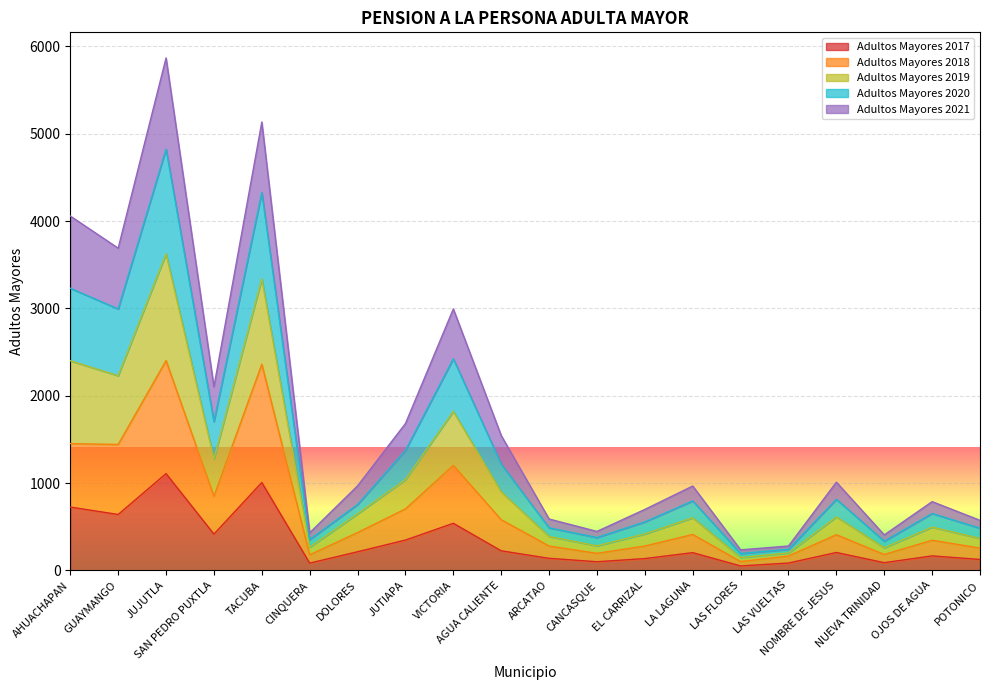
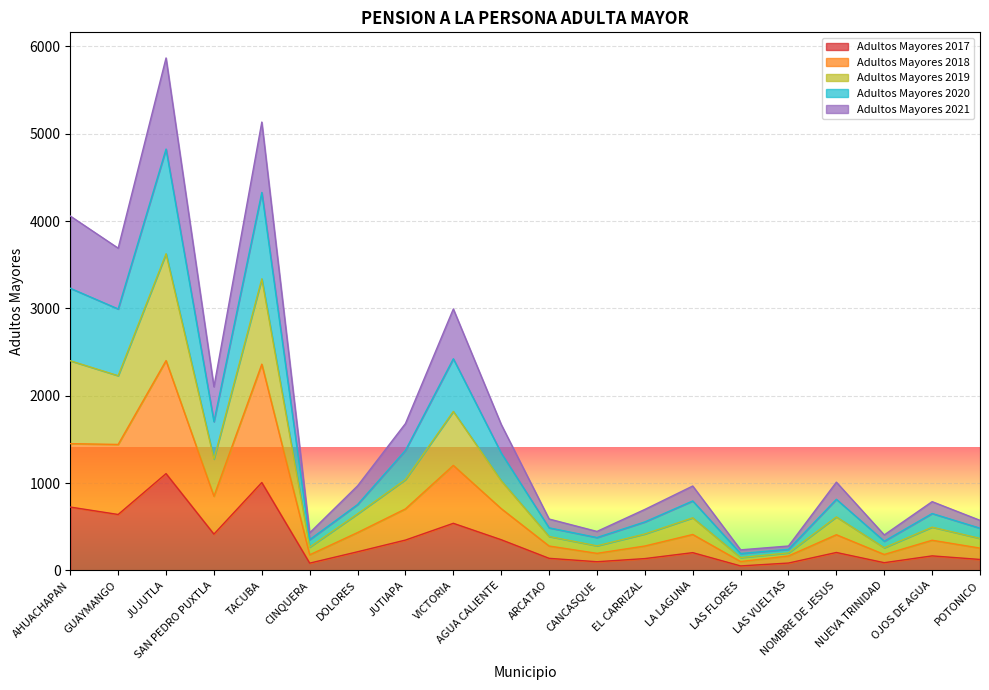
  {
    "Adultos Mayores 2017": {
      "AHUACHAPAN": 700,
      "GUAYMANGO": 600,
      "JUJUTLA": 1100,
      "SAN PEDRO PUXTLA": 400,
      "TACUBA": 1000,
      "CINQUERA": 100,
      "DOLORES": 200,
      "JUTIAPA": 300,
      "VICTORIA": 500,
-     "AGUA CALIENTE": 200,
+     "AGUA CALIENTE": 400,
      "ARCATAO": 100,
      "CANCASQUE": 100,
      "EL CARRIZAL": 100,
      "LA LAGUNA": 200,
      "LAS FLORES": 100,
      "LAS VUELTAS": 100,
      "NOMBRE DE JESUS": 200,
      "NUEVA TRINIDAD": 100,
      "OJOS DE AGUA": 200,
      "POTONICO": 100
    },
    "Adultos Mayores 2018": {
      "AHUACHAPAN": 700,
      "GUAYMANGO": 800,
      "JUJUTLA": 1300,
      "SAN PEDRO PUXTLA": 400,
      "TACUBA": 1400,
      "CINQUERA": 100,
      "DOLORES": 200,
      "JUTIAPA": 400,
      "VICTORIA": 700,
      "AGUA CALIENTE": 400,
      "ARCATAO": 100,
      "CANCASQUE": 100,
      "EL CARRIZAL": 100,
      "LA LAGUNA": 200,
      "LAS FLORES": 100,
      "LAS VUELTAS": 100,
      "NOMBRE DE JESUS": 200,
      "NUEVA TRINIDAD": 100,
      "OJOS DE AGUA": 200,
      "POTONICO": 100
    },
    "Adultos Mayores 2019": {
      "AHUACHAPAN": 900,
      "GUAYMANGO": 800,
      "JUJUTLA": 1200,
      "SAN PEDRO PUXTLA": 400,
      "TACUBA": 1000,
      "CINQUERA": 100,
      "DOLORES": 200,
      "JUTIAPA": 300,
      "VICTORIA": 600,
      "AGUA CALIENTE": 300,
      "ARCATAO": 100,
      "CANCASQUE": 100,
      "EL CARRIZAL": 100,
      "LA LAGUNA": 200,
      "LAS FLORES": 0,
      "LAS VUELTAS": 0,
      "NOMBRE DE JESUS": 200,
      "NUEVA TRINIDAD": 100,
      "OJOS DE AGUA": 200,
      "POTONICO": 100
    },
    "Adultos Mayores 2020": {
      "AHUACHAPAN": 800,
      "GUAYMANGO": 800,
      "JUJUTLA": 1200,
      "SAN PEDRO PUXTLA": 400,
      "TACUBA": 1000,
      "CINQUERA": 100,
      "DOLORES": 100,
      "JUTIAPA": 300,
      "VICTORIA": 600,
      "AGUA CALIENTE": 300,
      "ARCATAO": 100,
      "CANCASQUE": 100,
      "EL CARRIZAL": 100,
      "LA LAGUNA": 200,
      "LAS FLORES": 0,
      "LAS VUELTAS": 0,
      "NOMBRE DE JESUS": 200,
      "NUEVA TRINIDAD": 100,
      "OJOS DE AGUA": 200,
      "POTONICO": 100
    },
    "Adultos Mayores 2021": {
      "AHUACHAPAN": 800,
      "GUAYMANGO": 700,
      "JUJUTLA": 1000,
      "SAN PEDRO PUXTLA": 400,
      "TACUBA": 800,
      "CINQUERA": 100,
      "DOLORES": 200,
      "JUTIAPA": 300,
      "VICTORIA": 600,
      "AGUA CALIENTE": 300,
      "ARCATAO": 100,
      "CANCASQUE": 100,
      "EL CARRIZAL": 100,
      "LA LAGUNA": 200,
      "LAS FLORES": 0,
      "LAS VUELTAS": 0,
      "NOMBRE DE JESUS": 200,
      "NUEVA TRINIDAD": 100,
      "OJOS DE AGUA": 100,
      "POTONICO": 100
    }
  }
